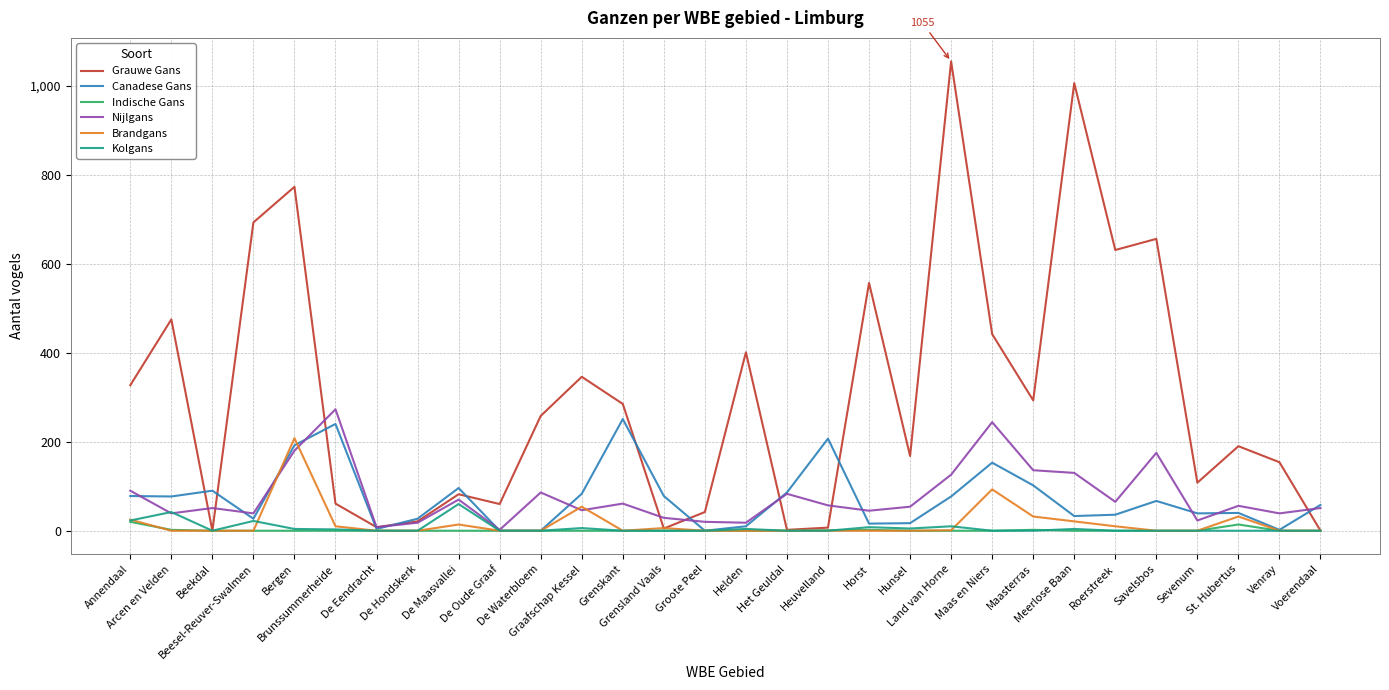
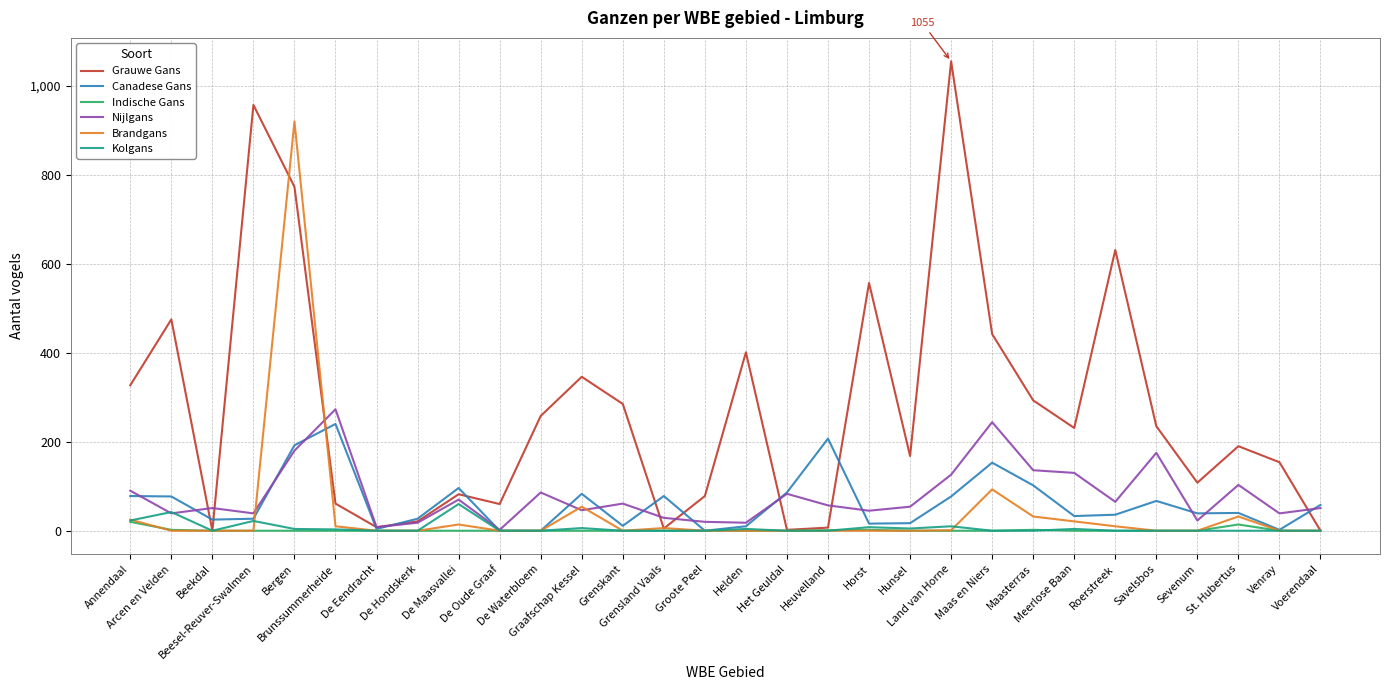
  {
    "Grauwe Gans": {
      "Annendaal": "330",
      "Arcen en Velden": "480",
-     "Beesel-Reuver-Swalmen": "690",
+     "Beesel-Reuver-Swalmen": "960",
      "Bergen": "770",
      "Brunssummerheide": "60",
      "De Maasvallei": "80",
      "De Oude Graaf": "60",
      "De Waterbloem": "260",
      "Graafschap Kessel": "350",
      "Grenskant": "290",
-     "Groote Peel": "40",
+     "Groote Peel": "80",
      "Helden": "400",
      "Heuvelland": "10",
      "Horst": "560",
      "Hunsel": "170",
      "Maas en Niers": "440",
      "Maasterras": "290",
-     "Meerlose Baan": "1,010",
+     "Meerlose Baan": "230",
      "Roerstreek": "630",
-     "Savelsbos": "660",
+     "Savelsbos": "240",
      "Sevenum": "110",
      "St. Hubertus": "190",
      "Venray": "150"
    },
    "Canadese Gans": {
      "Annendaal": "80",
      "Arcen en Velden": "80",
-     "Beekdal": "90",
+     "Beekdal": "30",
      "Bergen": "190",
      "Brunssummerheide": "240",
      "De Hondskerk": "30",
      "De Maasvallei": "100",
      "Graafschap Kessel": "80",
-     "Grenskant": "250",
+     "Grenskant": "10",
      "Grensland Vaals": "80",
      "Helden": "10",
      "Heuvelland": "210",
      "Horst": "20",
      "Hunsel": "20",
      "Land van Horne": "80",
      "Maas en Niers": "150",
      "Maasterras": "100",
      "Meerlose Baan": "30",
      "Roerstreek": "40",
      "Savelsbos": "70",
      "Sevenum": "40",
      "St. Hubertus": "40",
      "Voerendaal": "60"
    },
    "Nijlgans": {
      "Annendaal": "90",
      "Beekdal": "50",
      "Beesel-Reuver-Swalmen": "40",
      "Bergen": "180",
      "Brunssummerheide": "270",
      "De Maasvallei": "70",
      "De Waterbloem": "90",
      "Graafschap Kessel": "50",
      "Grenskant": "60",
      "Grensland Vaals": "30",
      "Groote Peel": "20",
      "Helden": "20",
      "Heuvelland": "60",
      "Horst": "50",
      "Hunsel": "50",
      "Land van Horne": "130",
      "Maas en Niers": "240",
      "Maasterras": "140",
      "Meerlose Baan": "130",
      "Roerstreek": "70",
      "Savelsbos": "180",
      "Sevenum": "20",
-     "St. Hubertus": "60",
+     "St. Hubertus": "100",
      "Venray": "40",
      "Voerendaal": "50"
    },
    "Brandgans": {
-     "Bergen": "210",
+     "Bergen": "920",
      "Brunssummerheide": "10",
      "De Maasvallei": "10",
      "Graafschap Kessel": "50",
      "Maas en Niers": "90",
      "Maasterras": "30",
      "Meerlose Baan": "20",
      "Roerstreek": "10",
      "St. Hubertus": "30"
    }
  }
